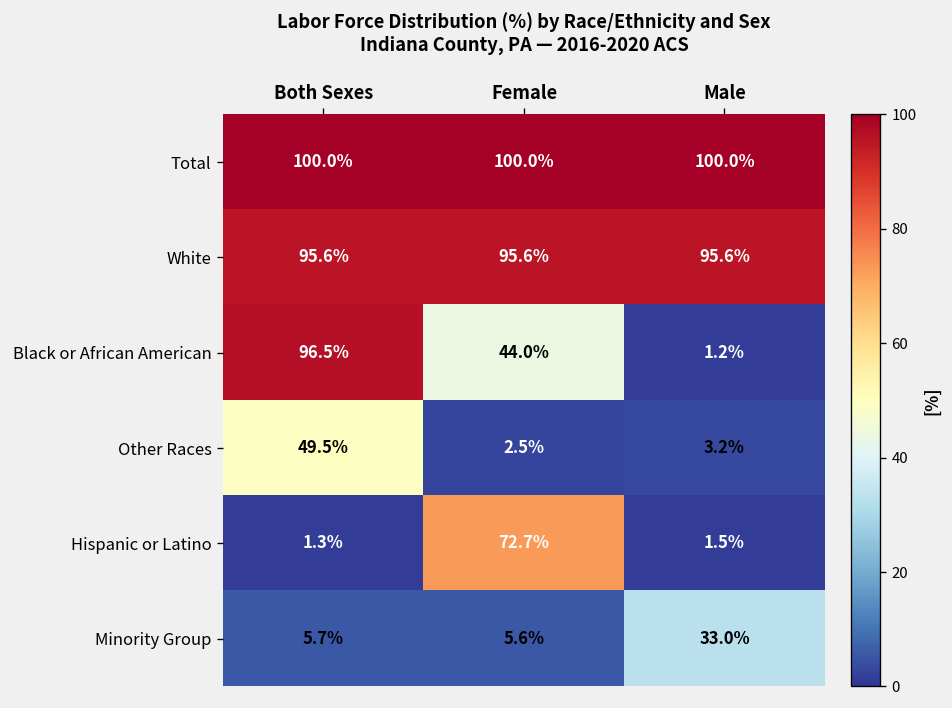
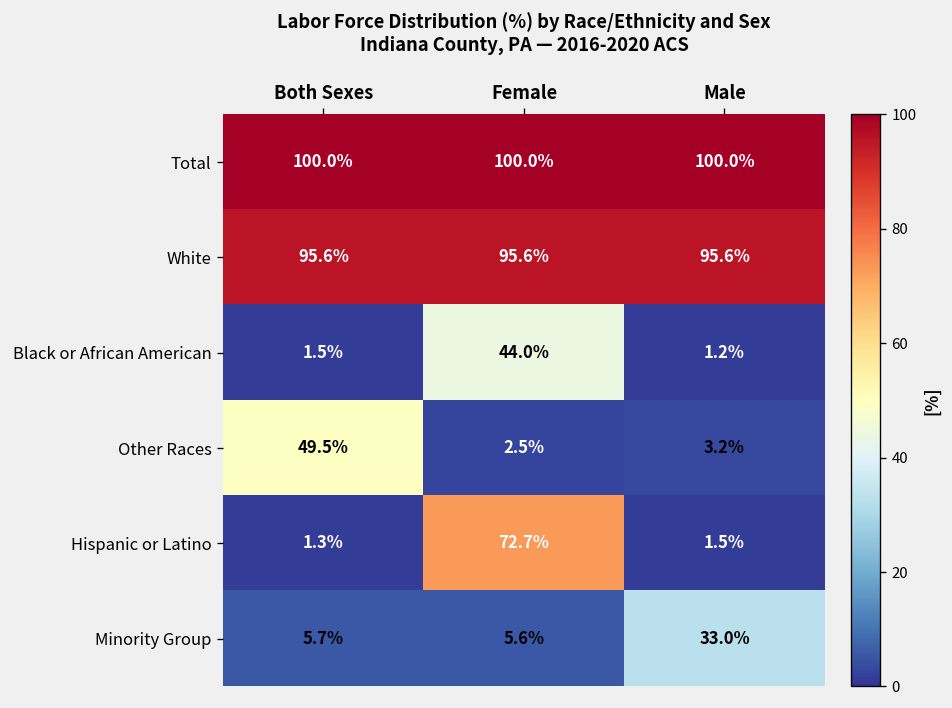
  {
    "Total": {
      "Both Sexes": "100.0%",
      "Female": "100.0%",
      "Male": "100.0%"
    },
    "White": {
      "Both Sexes": "95.6%",
      "Female": "95.6%",
      "Male": "95.6%"
    },
    "Black or African American": {
-     "Both Sexes": "96.5%",
+     "Both Sexes": "1.5%",
      "Female": "44.0%",
      "Male": "1.2%"
    },
    "Other Races": {
      "Both Sexes": "49.5%",
      "Female": "2.5%",
      "Male": "3.2%"
    },
    "Hispanic or Latino": {
      "Both Sexes": "1.3%",
      "Female": "72.7%",
      "Male": "1.5%"
    },
    "Minority Group": {
      "Both Sexes": "5.7%",
      "Female": "5.6%",
      "Male": "33.0%"
    }
  }
